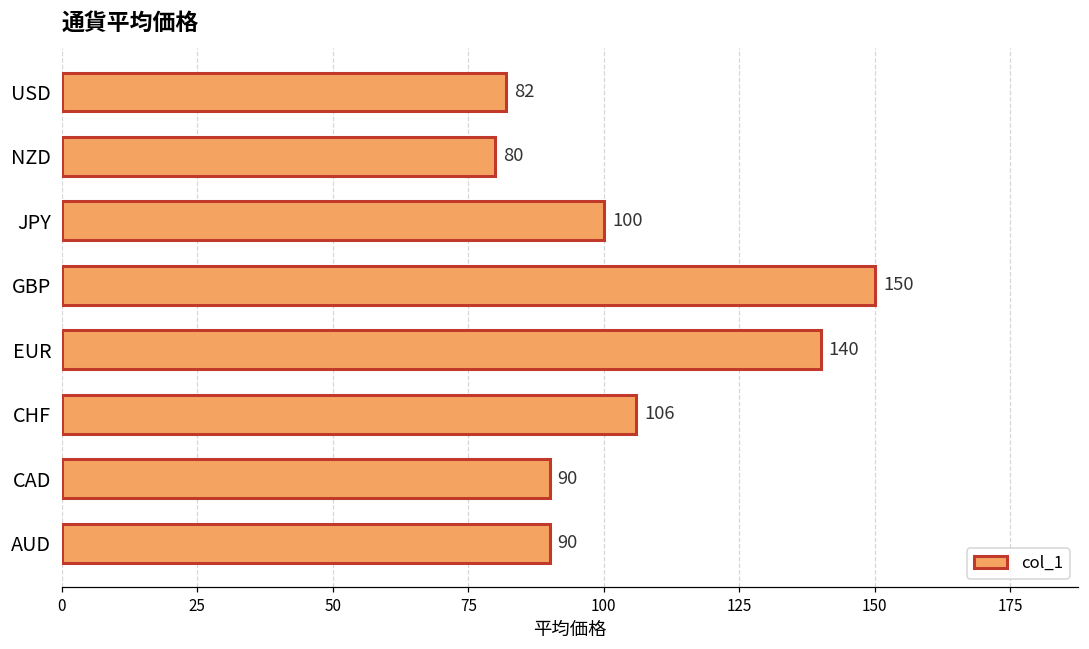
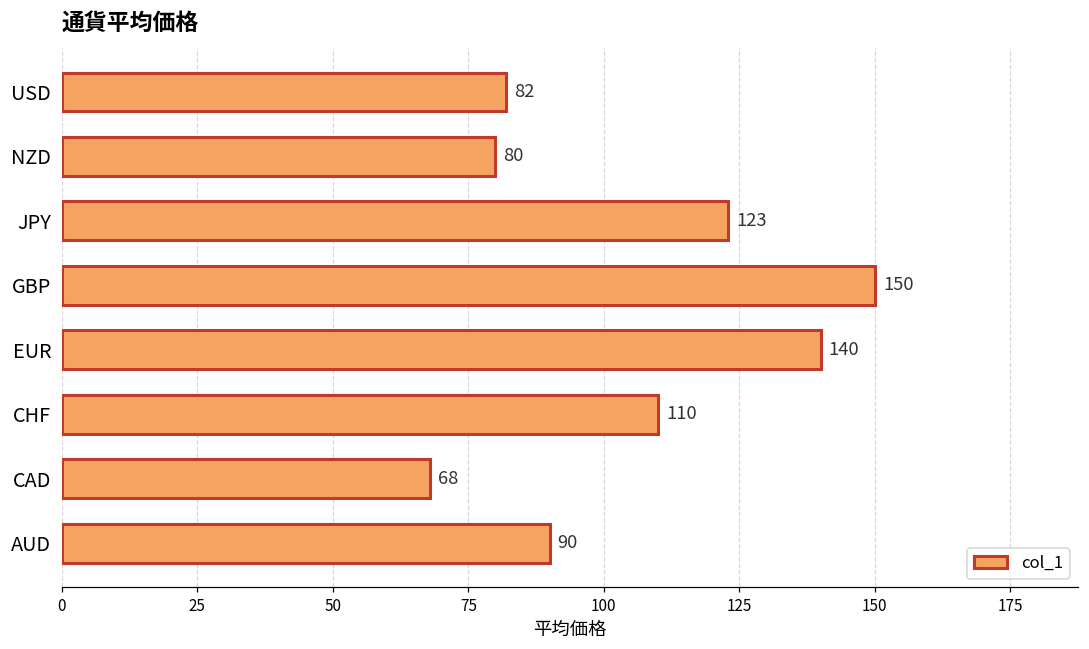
  {
    "USD": 82,
    "NZD": 80,
-   "JPY": 100,
+   "JPY": 123,
    "GBP": 150,
    "EUR": 140,
-   "CHF": 106,
-   "CAD": 90,
+   "CHF": 110,
+   "CAD": 68,
    "AUD": 90
  }
